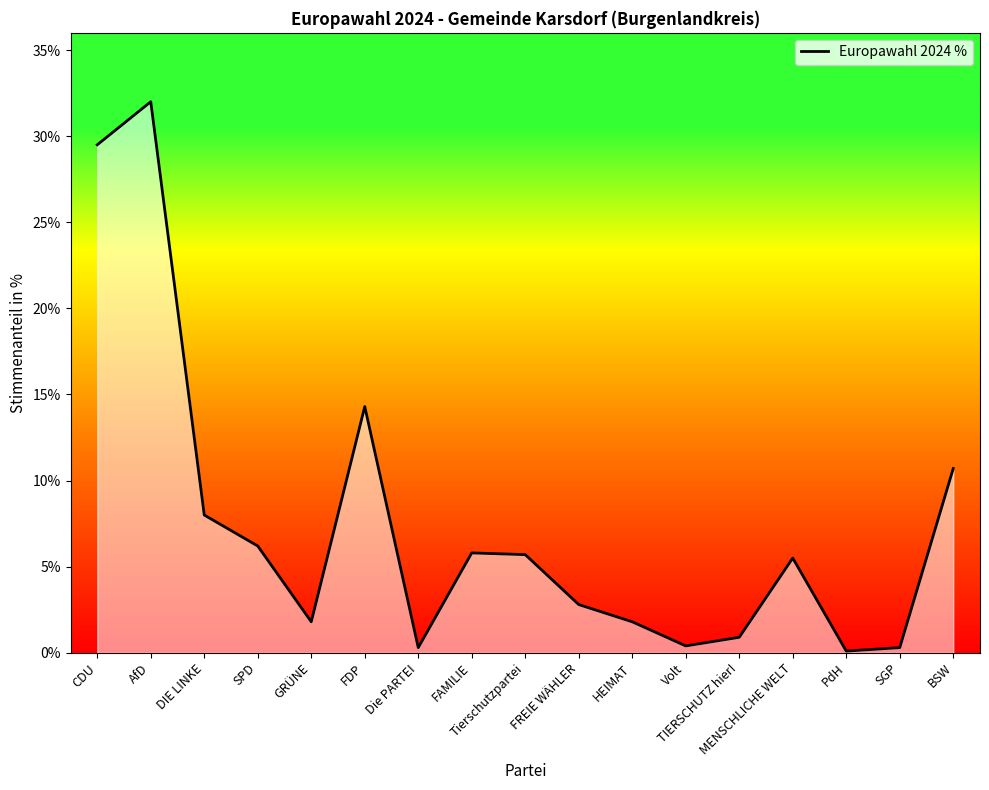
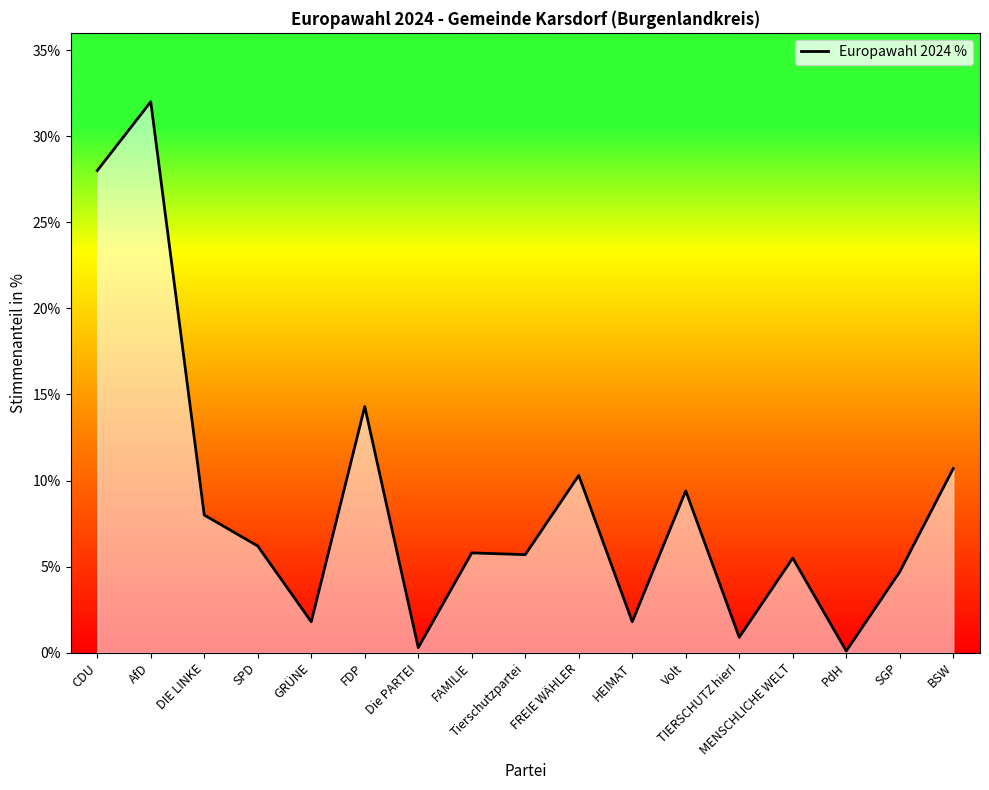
  {
-   "CDU": "29.5%",
+   "CDU": "28.0%",
    "AfD": "32.0%",
    "DIE LINKE": "8.0%",
    "SPD": "6.2%",
    "GRÜNE": "1.8%",
    "FDP": "14.3%",
    "Die PARTEI": "0.3%",
    "FAMILIE": "5.8%",
    "Tierschutzpartei": "5.7%",
-   "FREIE WÄHLER": "2.8%",
+   "FREIE WÄHLER": "10.3%",
    "HEIMAT": "1.8%",
-   "Volt": "0.4%",
+   "Volt": "9.4%",
    "TIERSCHUTZ hier!": "0.9%",
    "MENSCHLICHE WELT": "5.5%",
    "PdH": "0.1%",
-   "SGP": "0.3%",
+   "SGP": "4.7%",
    "BSW": "10.7%"
  }
